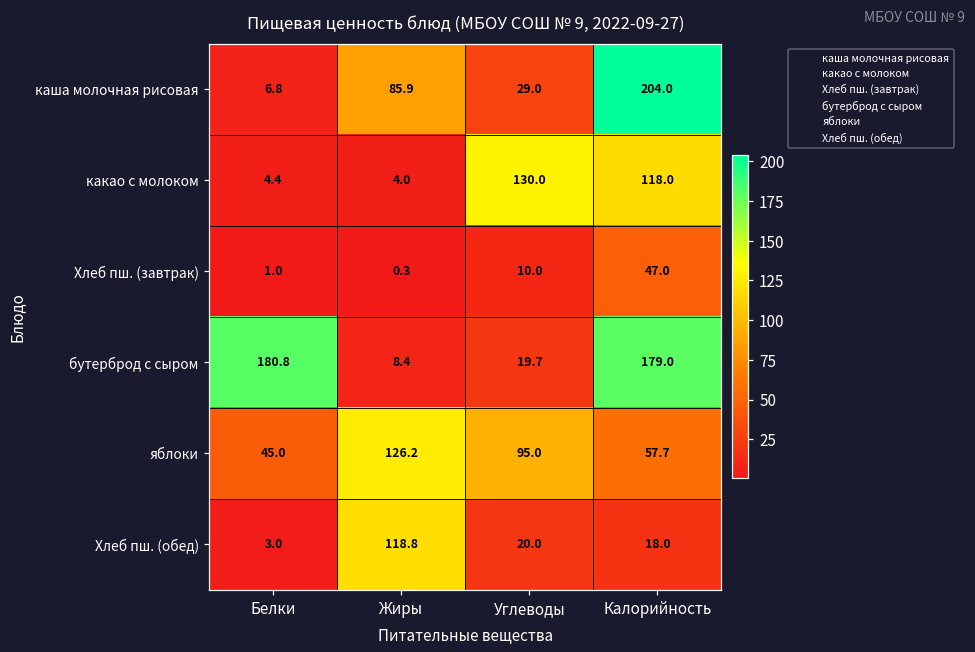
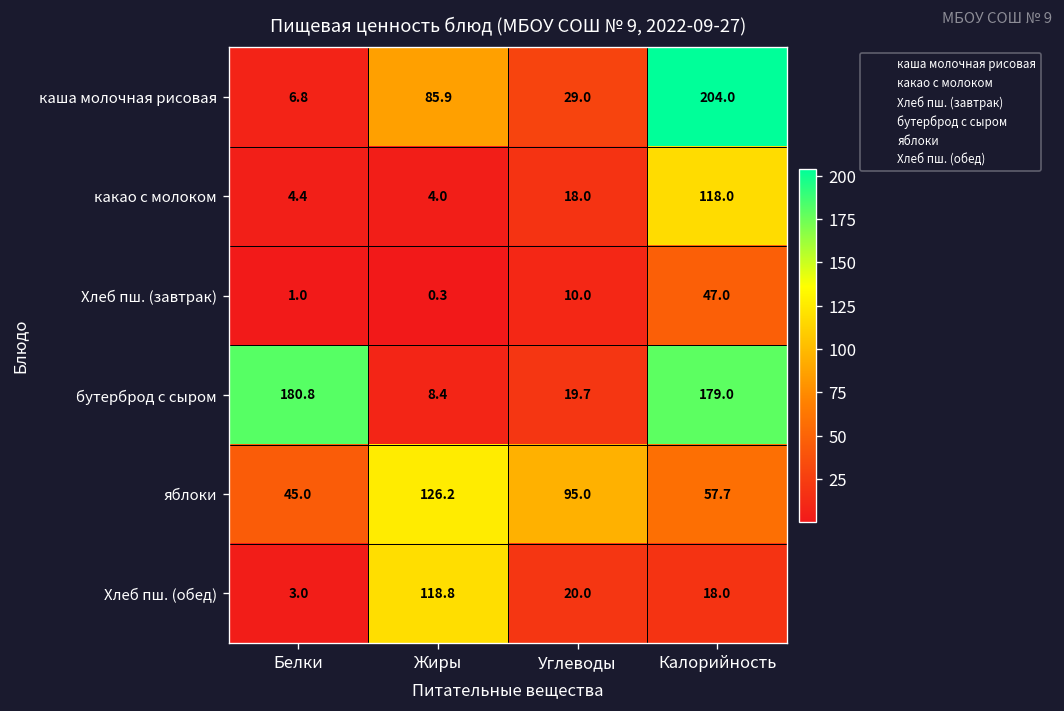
  {
    "каша молочная рисовая": {
      "Белки": 6.8,
      "Жиры": 85.9,
      "Углеводы": 29.0,
      "Калорийность": 204.0
    },
    "какао с молоком": {
      "Белки": 4.4,
      "Жиры": 4.0,
-     "Углеводы": 130.0,
+     "Углеводы": 18.0,
      "Калорийность": 118.0
    },
    "Хлеб пш. (завтрак)": {
      "Белки": 1.0,
      "Жиры": 0.3,
      "Углеводы": 10.0,
      "Калорийность": 47.0
    },
    "бутерброд с сыром": {
      "Белки": 180.8,
      "Жиры": 8.4,
      "Углеводы": 19.7,
      "Калорийность": 179.0
    },
    "яблоки": {
      "Белки": 45.0,
      "Жиры": 126.2,
      "Углеводы": 95.0,
      "Калорийность": 57.7
    },
    "Хлеб пш. (обед)": {
      "Белки": 3.0,
      "Жиры": 118.8,
      "Углеводы": 20.0,
      "Калорийность": 18.0
    }
  }
